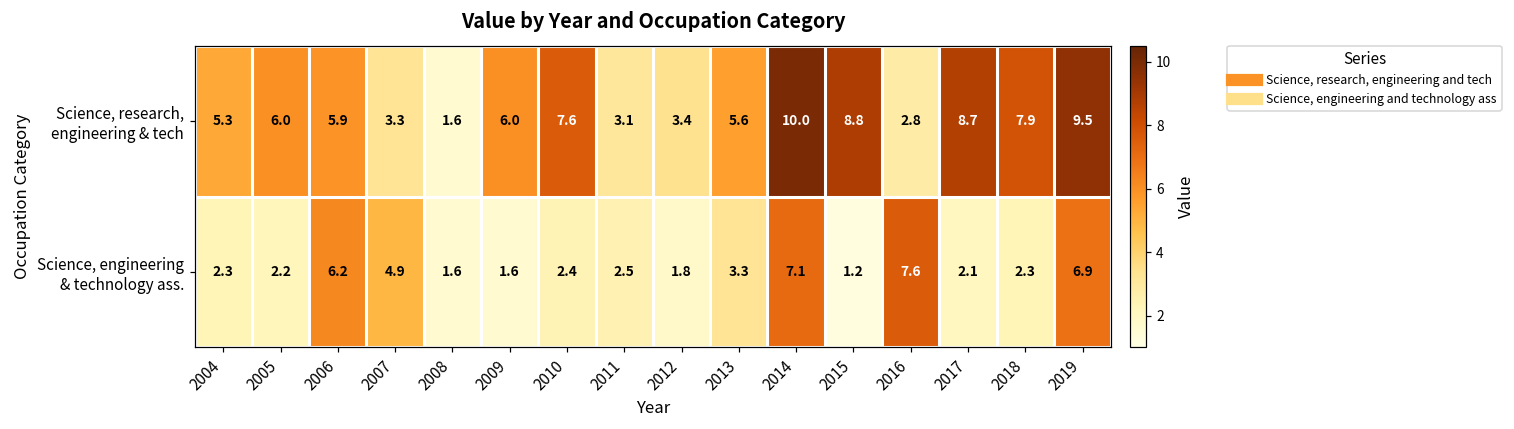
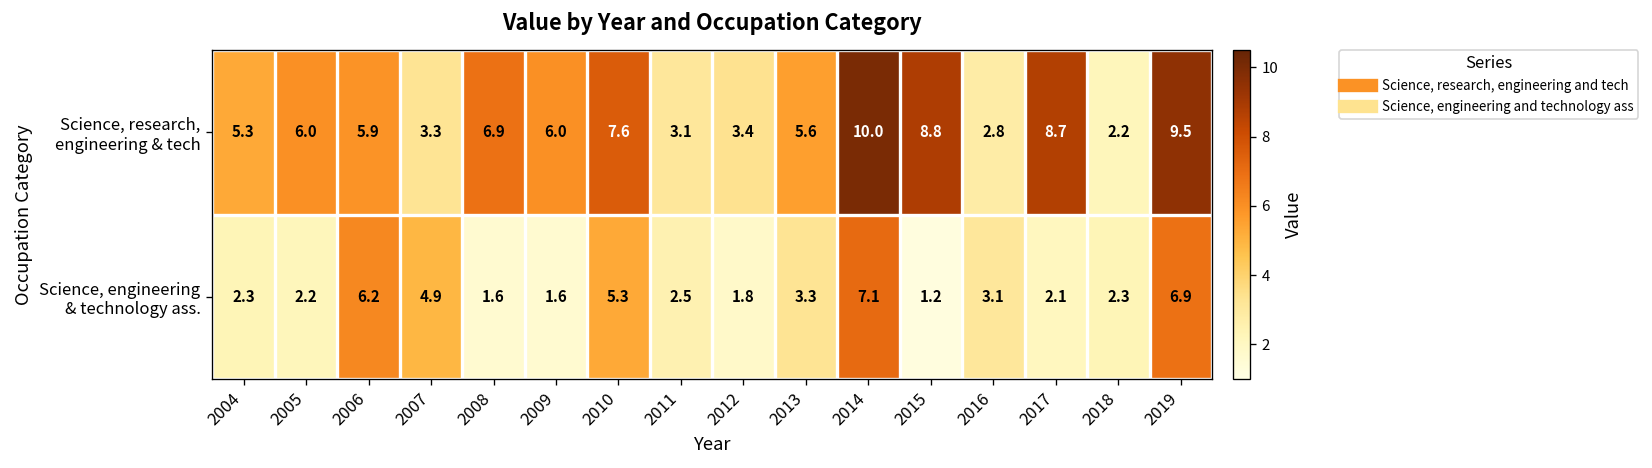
  {
    "Science, research, engineering & tech": {
      "2004": 5.3,
      "2005": 6.0,
      "2006": 5.9,
      "2007": 3.3,
-     "2008": 1.6,
+     "2008": 6.9,
      "2009": 6.0,
      "2010": 7.6,
      "2011": 3.1,
      "2012": 3.4,
      "2013": 5.6,
      "2014": 10.0,
      "2015": 8.8,
      "2016": 2.8,
      "2017": 8.7,
-     "2018": 7.9,
+     "2018": 2.2,
      "2019": 9.5
    },
    "Science, engineering & technology ass.": {
      "2004": 2.3,
      "2005": 2.2,
      "2006": 6.2,
      "2007": 4.9,
      "2008": 1.6,
      "2009": 1.6,
-     "2010": 2.4,
+     "2010": 5.3,
      "2011": 2.5,
      "2012": 1.8,
      "2013": 3.3,
      "2014": 7.1,
      "2015": 1.2,
-     "2016": 7.6,
+     "2016": 3.1,
      "2017": 2.1,
      "2018": 2.3,
      "2019": 6.9
    }
  }
